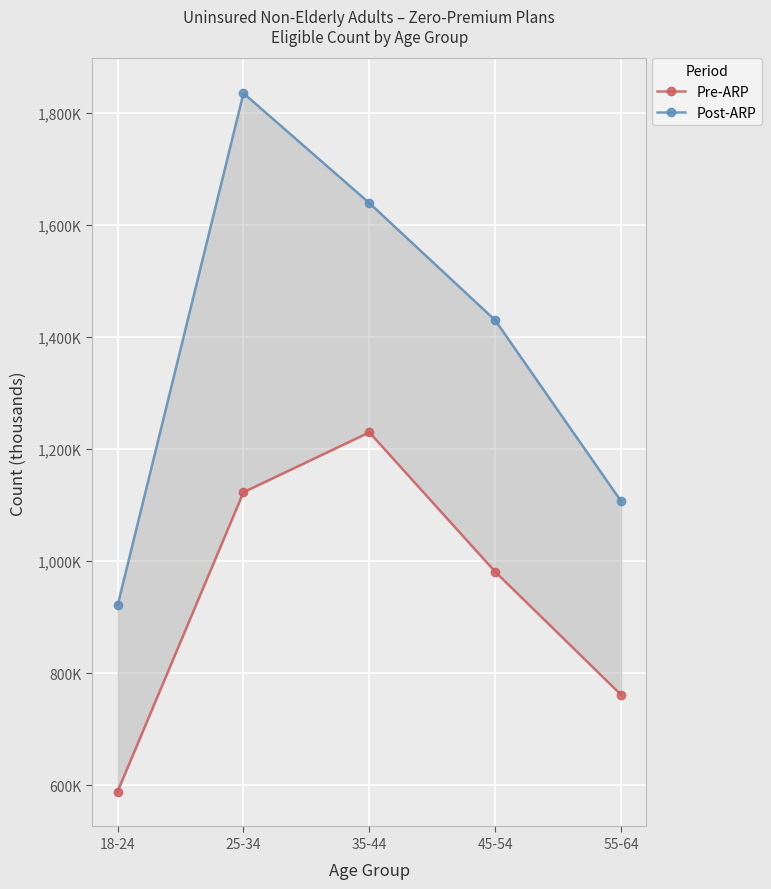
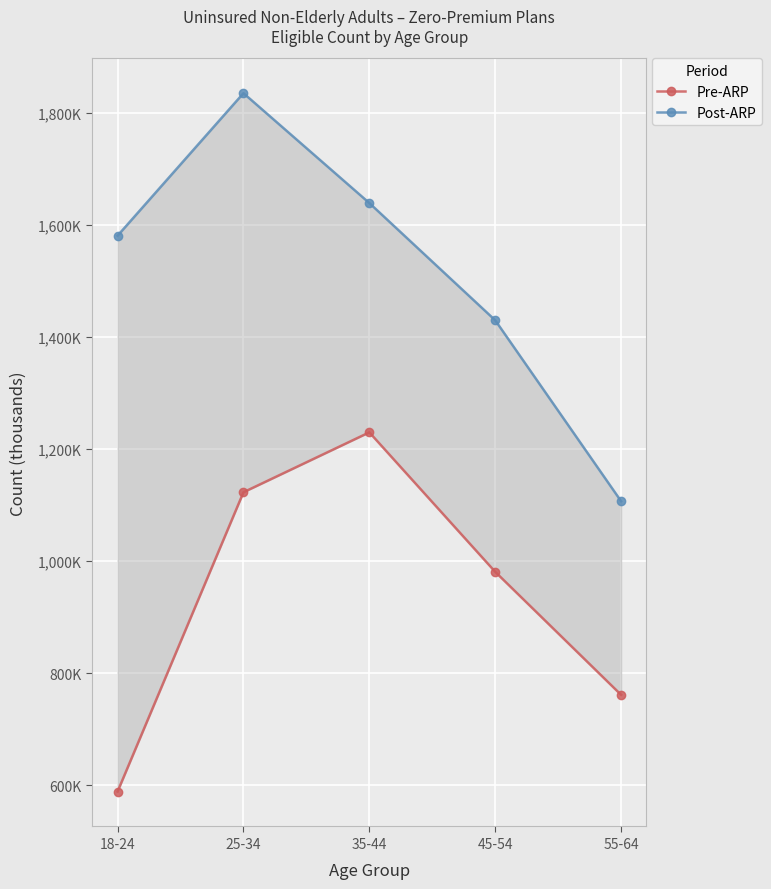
  {
    "Pre-ARP": {
      "18-24": "590,000",
      "25-34": "1,120,000",
      "35-44": "1,230,000",
      "45-54": "980,000",
      "55-64": "760,000"
    },
    "Post-ARP": {
-     "18-24": "920,000",
+     "18-24": "1,580,000",
      "25-34": "1,840,000",
      "35-44": "1,640,000",
      "45-54": "1,430,000",
      "55-64": "1,110,000"
    }
  }
